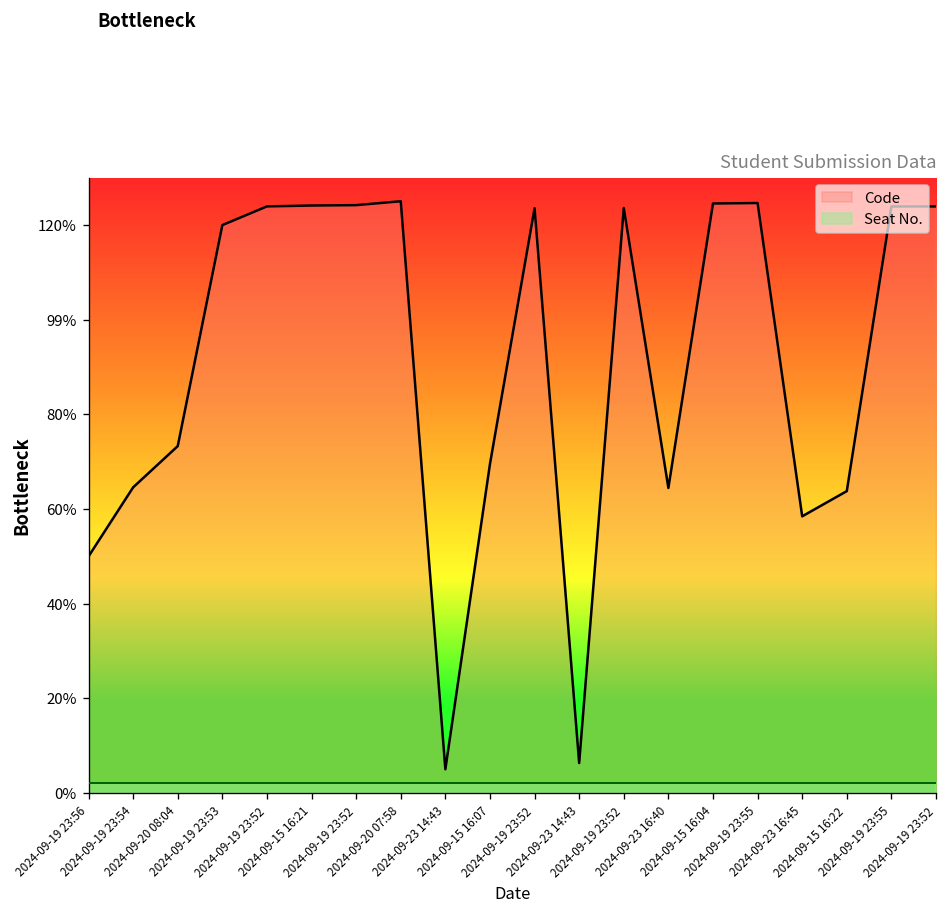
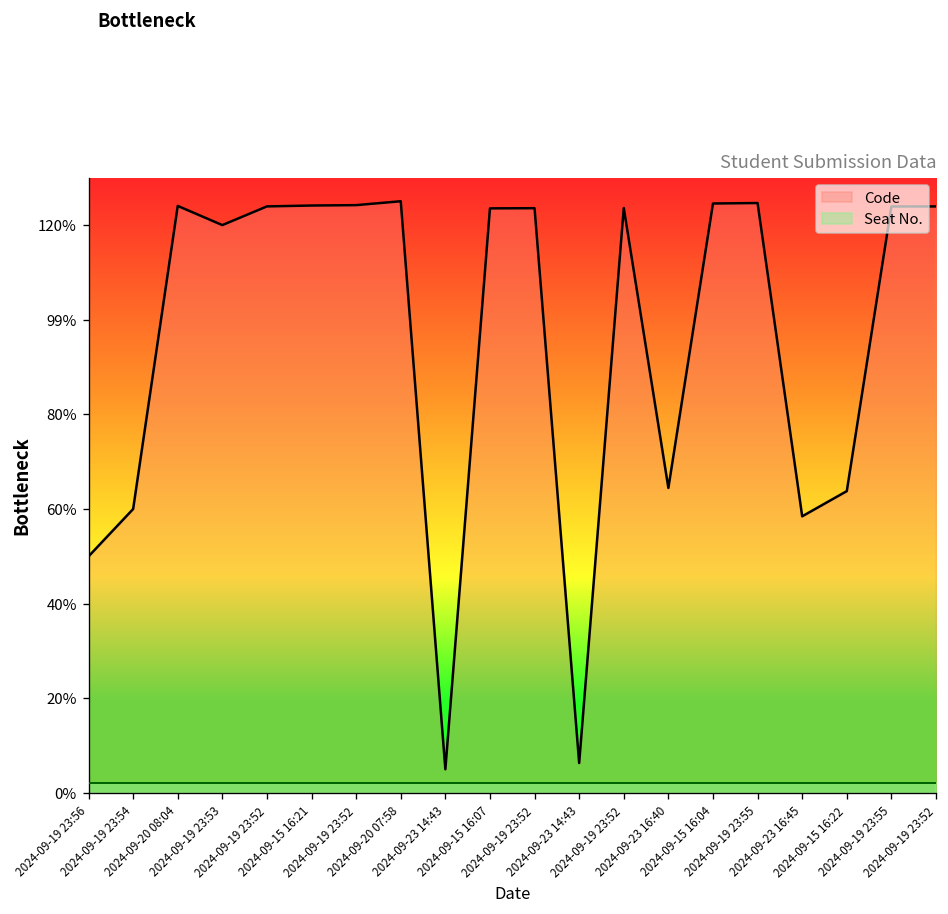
  {
    "Code": {
      "2024-09-19 23:56": "50%",
-     "2024-09-19 23:54": "65%",
-     "2024-09-20 08:04": "73%",
+     "2024-09-19 23:54": "60%",
+     "2024-09-20 08:04": "124%",
      "2024-09-19 23:53": "120%",
      "2024-09-15 16:21": "124%",
      "2024-09-20 07:58": "125%",
-     "2024-09-15 16:07": "69%",
+     "2024-09-15 16:07": "123%",
      "2024-09-23 16:40": "64%",
      "2024-09-15 16:04": "125%",
      "2024-09-23 16:45": "58%",
      "2024-09-15 16:22": "64%"
    },
    "Seat No.": {
      "2024-09-19 23:56": "2%",
      "2024-09-19 23:54": "2%",
      "2024-09-20 08:04": "2%",
      "2024-09-19 23:53": "2%",
      "2024-09-15 16:21": "2%",
      "2024-09-20 07:58": "2%",
      "2024-09-15 16:07": "2%",
      "2024-09-23 16:40": "2%",
      "2024-09-15 16:04": "2%",
      "2024-09-23 16:45": "2%",
      "2024-09-15 16:22": "2%"
    }
  }
